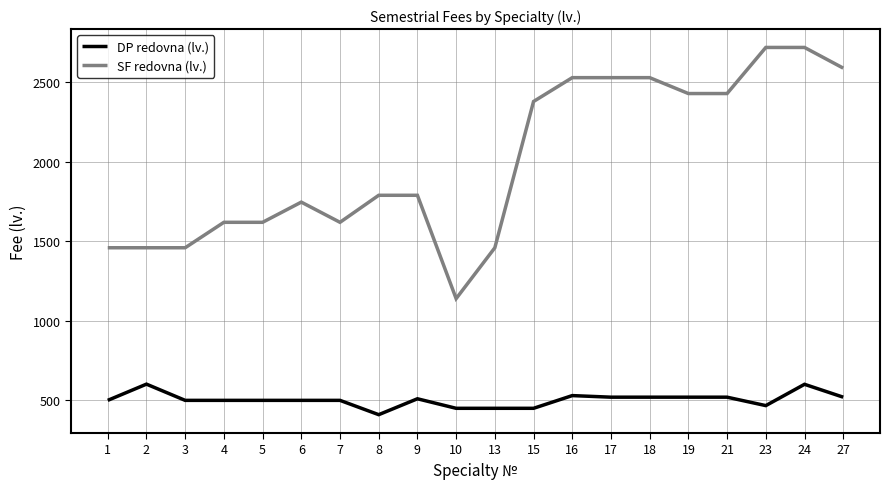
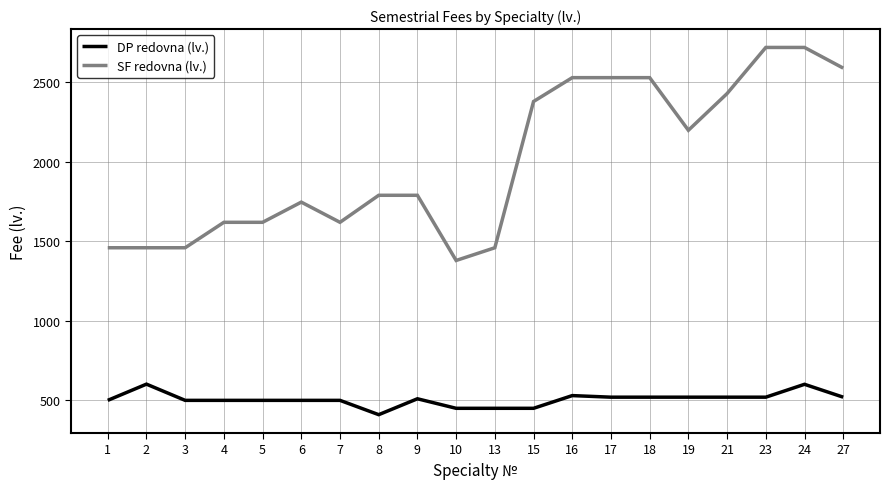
  {
    "DP redovna (lv.)": {
      "1": 500,
      "2": 600,
      "3": 500,
      "4": 500,
      "5": 500,
      "6": 500,
      "7": 500,
      "8": 410,
      "9": 510,
      "10": 450,
      "13": 450,
      "15": 450,
      "16": 530,
      "17": 520,
      "18": 520,
      "19": 520,
      "21": 520,
-     "23": 470,
+     "23": 520,
      "24": 600,
      "27": 520
    },
    "SF redovna (lv.)": {
      "1": 1460,
      "2": 1460,
      "3": 1460,
      "4": 1620,
      "5": 1620,
      "6": 1750,
      "7": 1620,
      "8": 1790,
      "9": 1790,
-     "10": 1140,
+     "10": 1380,
      "13": 1460,
      "15": 2380,
      "16": 2530,
      "17": 2530,
      "18": 2530,
-     "19": 2430,
+     "19": 2200,
      "21": 2430,
      "23": 2720,
      "24": 2720,
      "27": 2590
    }
  }
